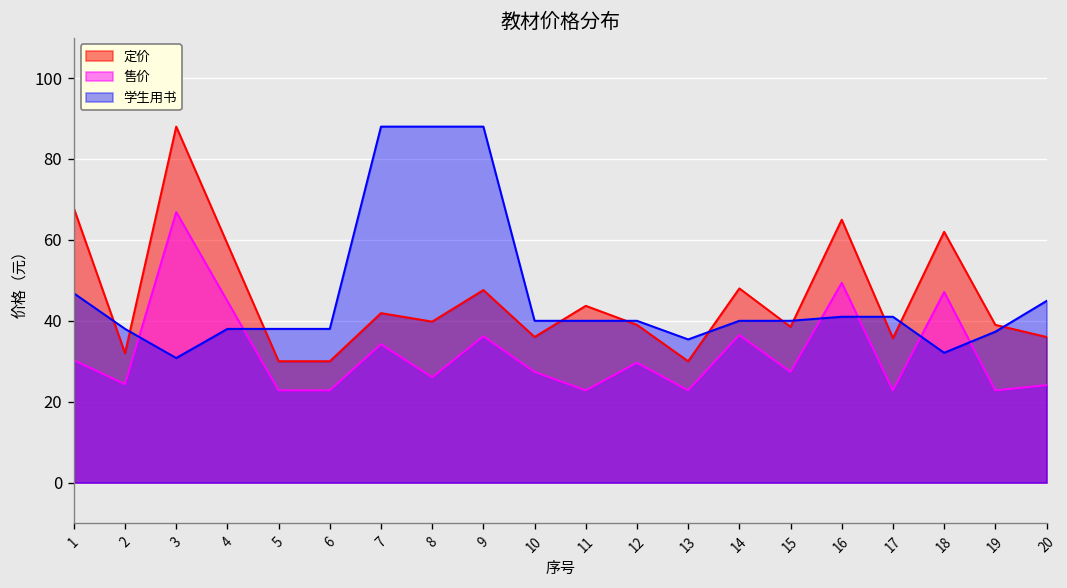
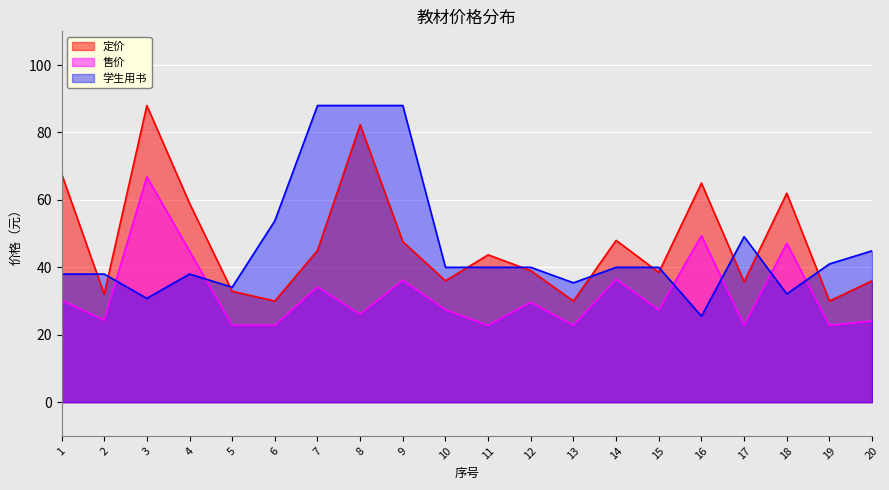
  {
    "定价": {
      "1": 68,
      "2": 32,
      "3": 88,
      "4": 59,
-     "5": 30,
+     "5": 33,
      "6": 30,
-     "7": 42,
-     "8": 40,
+     "7": 45,
+     "8": 82,
      "9": 48,
      "10": 36,
      "11": 44,
      "12": 39,
      "13": 30,
      "14": 48,
      "15": 39,
      "16": 65,
      "17": 36,
      "18": 62,
-     "19": 39,
+     "19": 30,
      "20": 36
    },
    "售价": {
      "1": 30,
      "2": 24,
      "3": 67,
      "4": 45,
      "5": 23,
      "6": 23,
      "7": 34,
      "8": 26,
      "9": 36,
      "10": 27,
      "11": 23,
      "12": 30,
      "13": 23,
      "14": 36,
      "15": 27,
      "16": 49,
      "17": 23,
      "18": 47,
      "19": 23,
      "20": 24
    },
    "学生用书": {
-     "1": 47,
+     "1": 38,
      "2": 38,
      "3": 31,
      "4": 38,
-     "5": 38,
-     "6": 38,
+     "5": 34,
+     "6": 54,
      "7": 88,
      "8": 88,
      "9": 88,
      "10": 40,
      "11": 40,
      "12": 40,
      "13": 35,
      "14": 40,
      "15": 40,
-     "16": 41,
-     "17": 41,
+     "16": 26,
+     "17": 49,
      "18": 32,
-     "19": 37,
+     "19": 41,
      "20": 45
    }
  }
